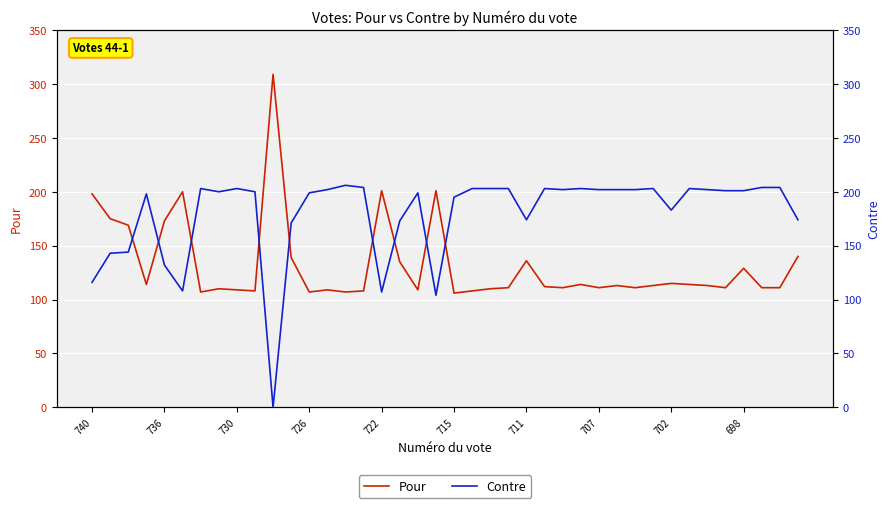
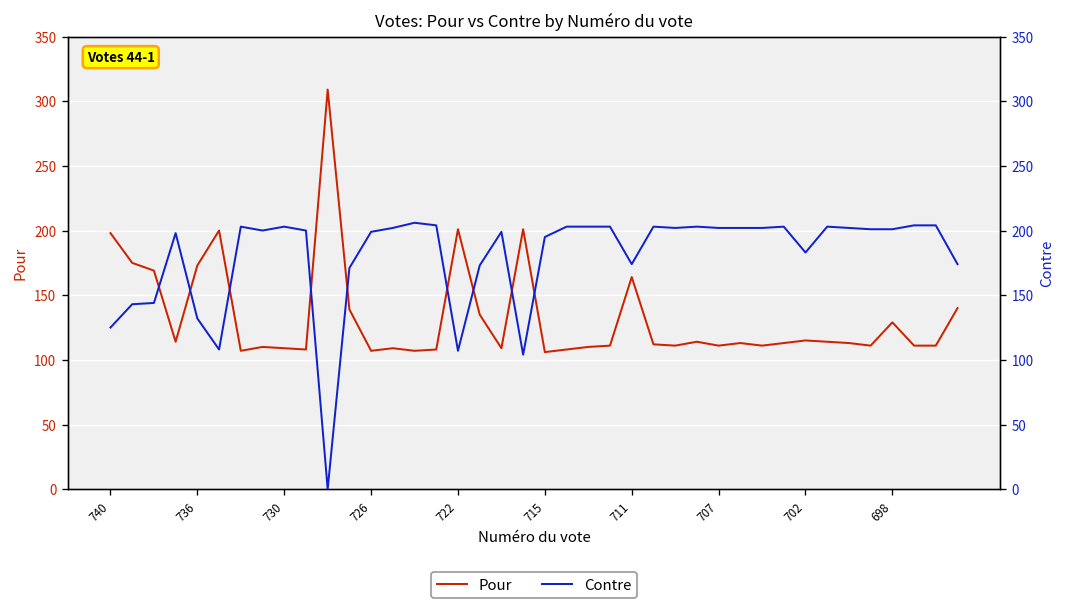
  {
    "Pour": {
      "740": 198,
      "736": 173,
      "730": 109,
      "726": 107,
      "722": 201,
      "715": 106,
-     "711": 136,
+     "711": 164,
      "707": 111,
      "702": 115,
      "698": 129
    },
    "Contre": {
-     "740": 116,
+     "740": 125,
      "736": 132,
      "730": 203,
      "726": 199,
      "722": 107,
      "715": 195,
      "711": 174,
      "707": 202,
      "702": 183,
      "698": 201
    }
  }
